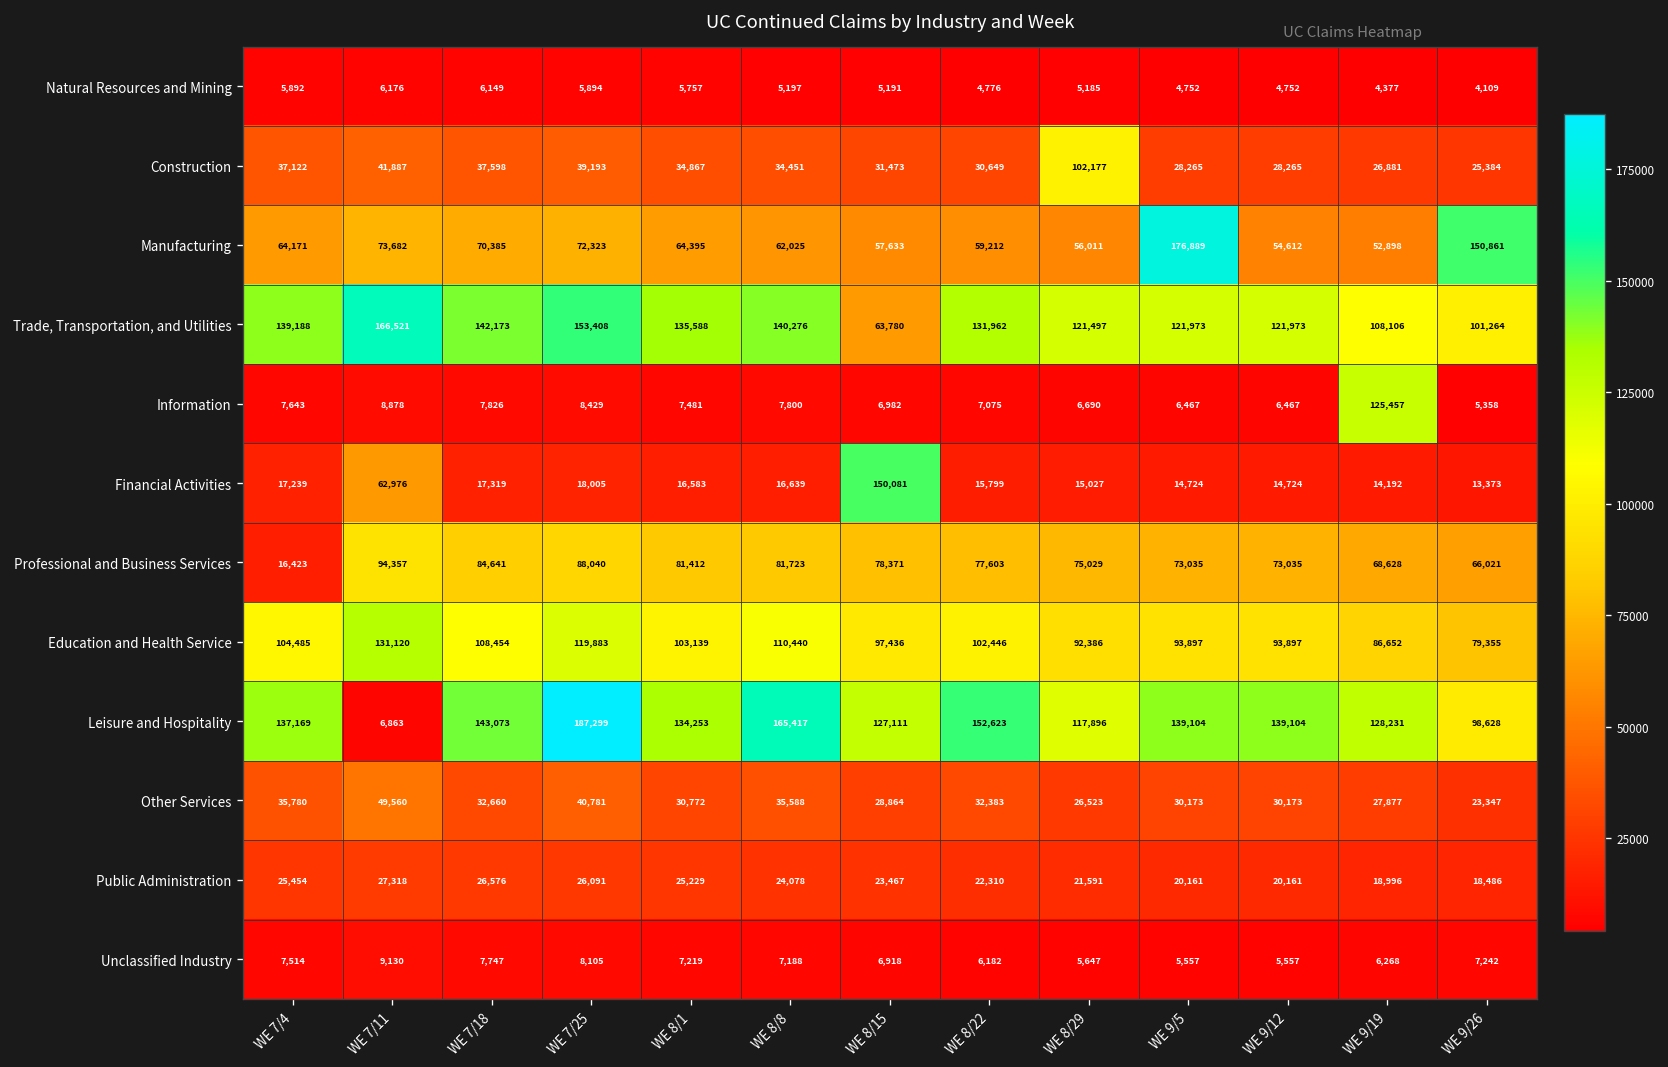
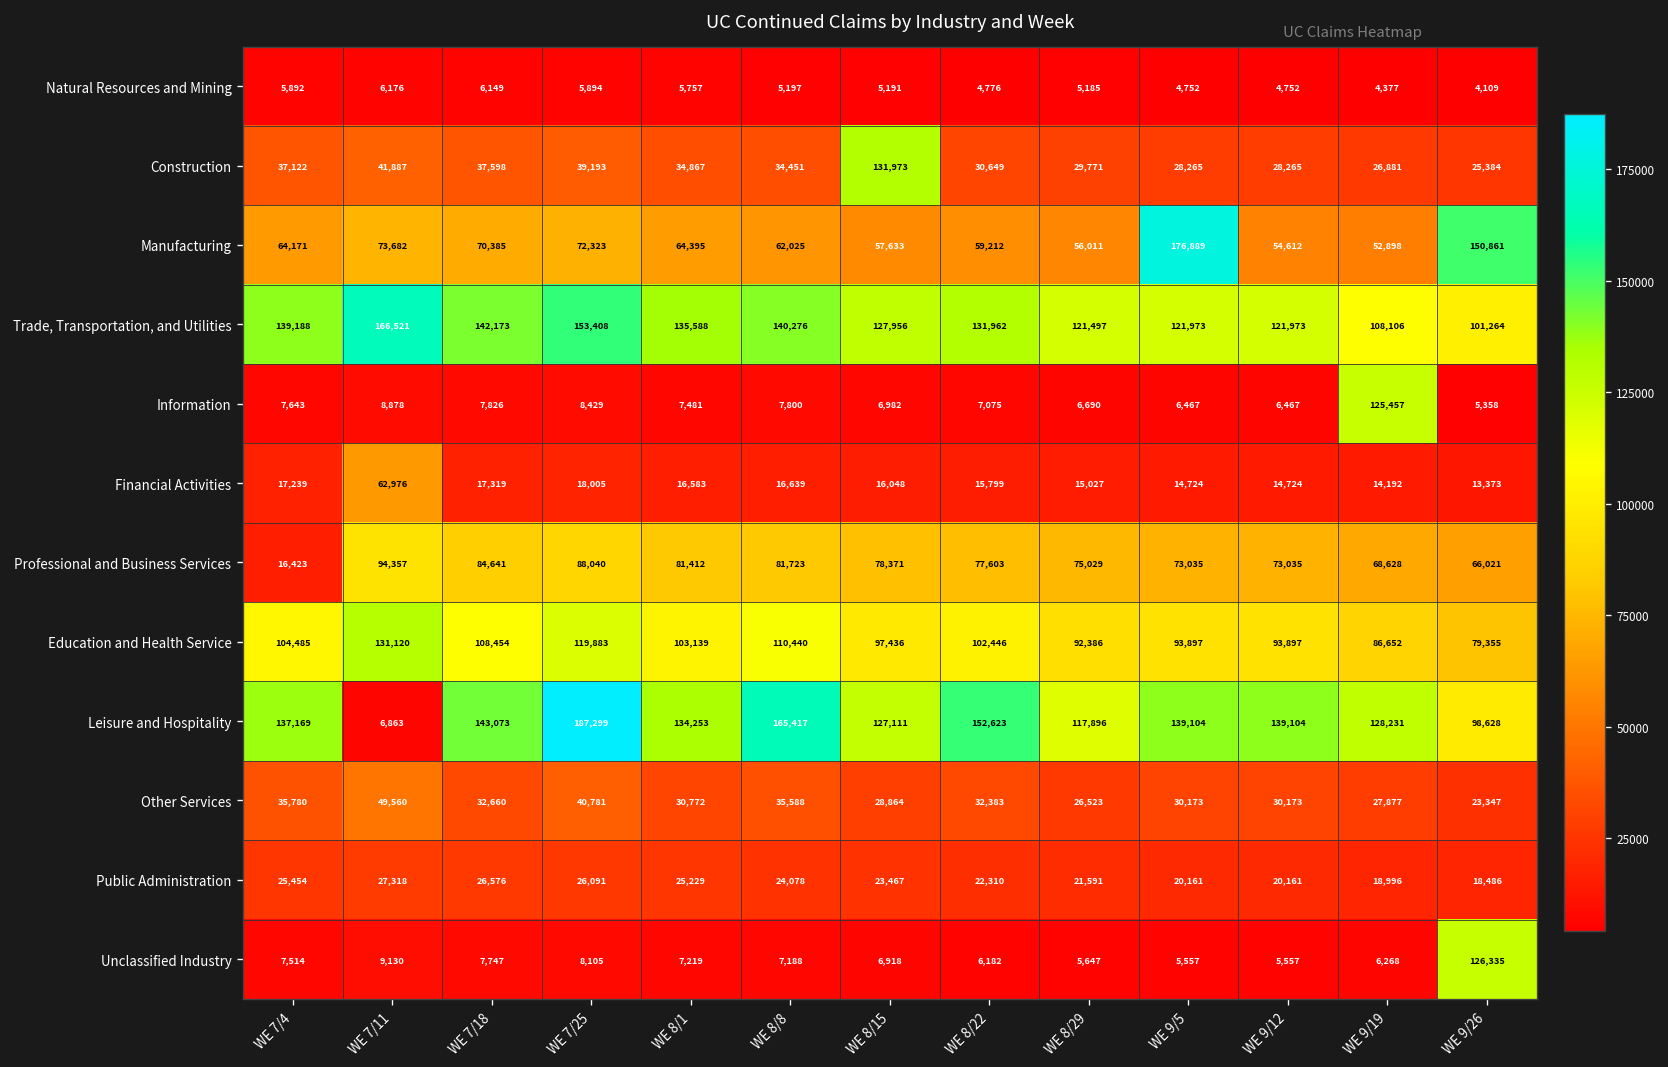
  {
    "Natural Resources and Mining": {
      "WE 7/4": "5,892",
      "WE 7/11": "6,176",
      "WE 7/18": "6,149",
      "WE 7/25": "5,894",
      "WE 8/1": "5,757",
      "WE 8/8": "5,197",
      "WE 8/15": "5,191",
      "WE 8/22": "4,776",
      "WE 8/29": "5,185",
      "WE 9/5": "4,752",
      "WE 9/12": "4,752",
      "WE 9/19": "4,377",
      "WE 9/26": "4,109"
    },
    "Construction": {
      "WE 7/4": "37,122",
      "WE 7/11": "41,887",
      "WE 7/18": "37,598",
      "WE 7/25": "39,193",
      "WE 8/1": "34,867",
      "WE 8/8": "34,451",
-     "WE 8/15": "31,473",
+     "WE 8/15": "131,973",
      "WE 8/22": "30,649",
-     "WE 8/29": "102,177",
+     "WE 8/29": "29,771",
      "WE 9/5": "28,265",
      "WE 9/12": "28,265",
      "WE 9/19": "26,881",
      "WE 9/26": "25,384"
    },
    "Manufacturing": {
      "WE 7/4": "64,171",
      "WE 7/11": "73,682",
      "WE 7/18": "70,385",
      "WE 7/25": "72,323",
      "WE 8/1": "64,395",
      "WE 8/8": "62,025",
      "WE 8/15": "57,633",
      "WE 8/22": "59,212",
      "WE 8/29": "56,011",
      "WE 9/5": "176,889",
      "WE 9/12": "54,612",
      "WE 9/19": "52,898",
      "WE 9/26": "150,861"
    },
    "Trade, Transportation, and Utilities": {
      "WE 7/4": "139,188",
      "WE 7/11": "166,521",
      "WE 7/18": "142,173",
      "WE 7/25": "153,408",
      "WE 8/1": "135,588",
      "WE 8/8": "140,276",
-     "WE 8/15": "63,780",
+     "WE 8/15": "127,956",
      "WE 8/22": "131,962",
      "WE 8/29": "121,497",
      "WE 9/5": "121,973",
      "WE 9/12": "121,973",
      "WE 9/19": "108,106",
      "WE 9/26": "101,264"
    },
    "Information": {
      "WE 7/4": "7,643",
      "WE 7/11": "8,878",
      "WE 7/18": "7,826",
      "WE 7/25": "8,429",
      "WE 8/1": "7,481",
      "WE 8/8": "7,800",
      "WE 8/15": "6,982",
      "WE 8/22": "7,075",
      "WE 8/29": "6,690",
      "WE 9/5": "6,467",
      "WE 9/12": "6,467",
      "WE 9/19": "125,457",
      "WE 9/26": "5,358"
    },
    "Financial Activities": {
      "WE 7/4": "17,239",
      "WE 7/11": "62,976",
      "WE 7/18": "17,319",
      "WE 7/25": "18,005",
      "WE 8/1": "16,583",
      "WE 8/8": "16,639",
-     "WE 8/15": "150,081",
+     "WE 8/15": "16,048",
      "WE 8/22": "15,799",
      "WE 8/29": "15,027",
      "WE 9/5": "14,724",
      "WE 9/12": "14,724",
      "WE 9/19": "14,192",
      "WE 9/26": "13,373"
    },
    "Professional and Business Services": {
      "WE 7/4": "16,423",
      "WE 7/11": "94,357",
      "WE 7/18": "84,641",
      "WE 7/25": "88,040",
      "WE 8/1": "81,412",
      "WE 8/8": "81,723",
      "WE 8/15": "78,371",
      "WE 8/22": "77,603",
      "WE 8/29": "75,029",
      "WE 9/5": "73,035",
      "WE 9/12": "73,035",
      "WE 9/19": "68,628",
      "WE 9/26": "66,021"
    },
    "Education and Health Service": {
      "WE 7/4": "104,485",
      "WE 7/11": "131,120",
      "WE 7/18": "108,454",
      "WE 7/25": "119,883",
      "WE 8/1": "103,139",
      "WE 8/8": "110,440",
      "WE 8/15": "97,436",
      "WE 8/22": "102,446",
      "WE 8/29": "92,386",
      "WE 9/5": "93,897",
      "WE 9/12": "93,897",
      "WE 9/19": "86,652",
      "WE 9/26": "79,355"
    },
    "Leisure and Hospitality": {
      "WE 7/4": "137,169",
      "WE 7/11": "6,863",
      "WE 7/18": "143,073",
      "WE 7/25": "187,299",
      "WE 8/1": "134,253",
      "WE 8/8": "165,417",
      "WE 8/15": "127,111",
      "WE 8/22": "152,623",
      "WE 8/29": "117,896",
      "WE 9/5": "139,104",
      "WE 9/12": "139,104",
      "WE 9/19": "128,231",
      "WE 9/26": "98,628"
    },
    "Other Services": {
      "WE 7/4": "35,780",
      "WE 7/11": "49,560",
      "WE 7/18": "32,660",
      "WE 7/25": "40,781",
      "WE 8/1": "30,772",
      "WE 8/8": "35,588",
      "WE 8/15": "28,864",
      "WE 8/22": "32,383",
      "WE 8/29": "26,523",
      "WE 9/5": "30,173",
      "WE 9/12": "30,173",
      "WE 9/19": "27,877",
      "WE 9/26": "23,347"
    },
    "Public Administration": {
      "WE 7/4": "25,454",
      "WE 7/11": "27,318",
      "WE 7/18": "26,576",
      "WE 7/25": "26,091",
      "WE 8/1": "25,229",
      "WE 8/8": "24,078",
      "WE 8/15": "23,467",
      "WE 8/22": "22,310",
      "WE 8/29": "21,591",
      "WE 9/5": "20,161",
      "WE 9/12": "20,161",
      "WE 9/19": "18,996",
      "WE 9/26": "18,486"
    },
    "Unclassified Industry": {
      "WE 7/4": "7,514",
      "WE 7/11": "9,130",
      "WE 7/18": "7,747",
      "WE 7/25": "8,105",
      "WE 8/1": "7,219",
      "WE 8/8": "7,188",
      "WE 8/15": "6,918",
      "WE 8/22": "6,182",
      "WE 8/29": "5,647",
      "WE 9/5": "5,557",
      "WE 9/12": "5,557",
      "WE 9/19": "6,268",
-     "WE 9/26": "7,242"
+     "WE 9/26": "126,335"
    }
  }
